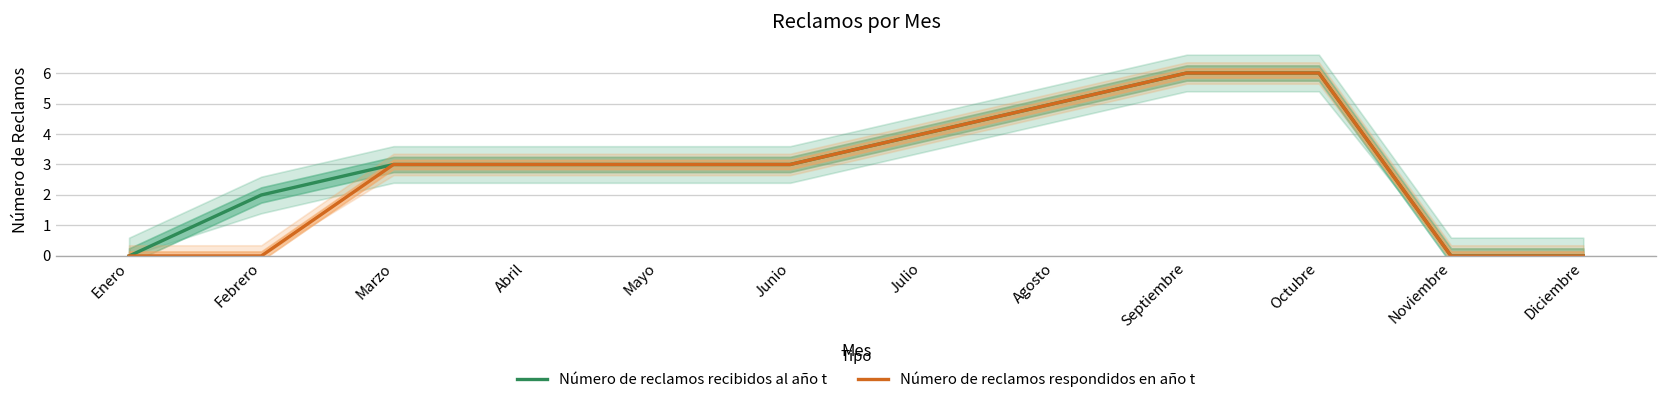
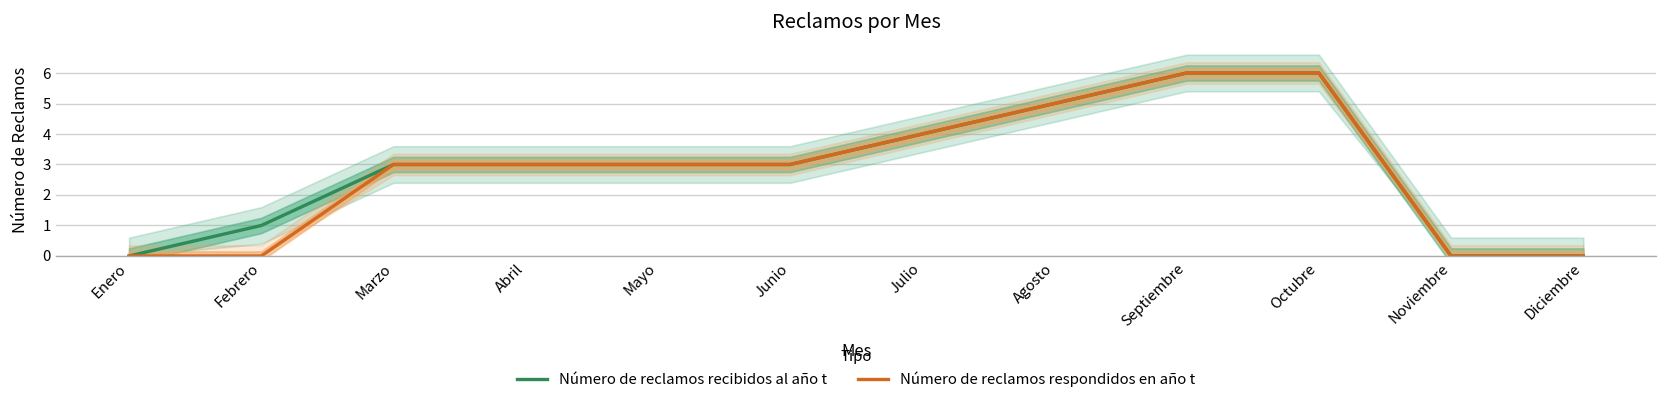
  {
    "Número de reclamos recibidos al año t": {
-     "Febrero": 2
+     "Febrero": 1
    },
    "Número de reclamos respondidos en año t": {
      "Febrero": 0
    }
  }
